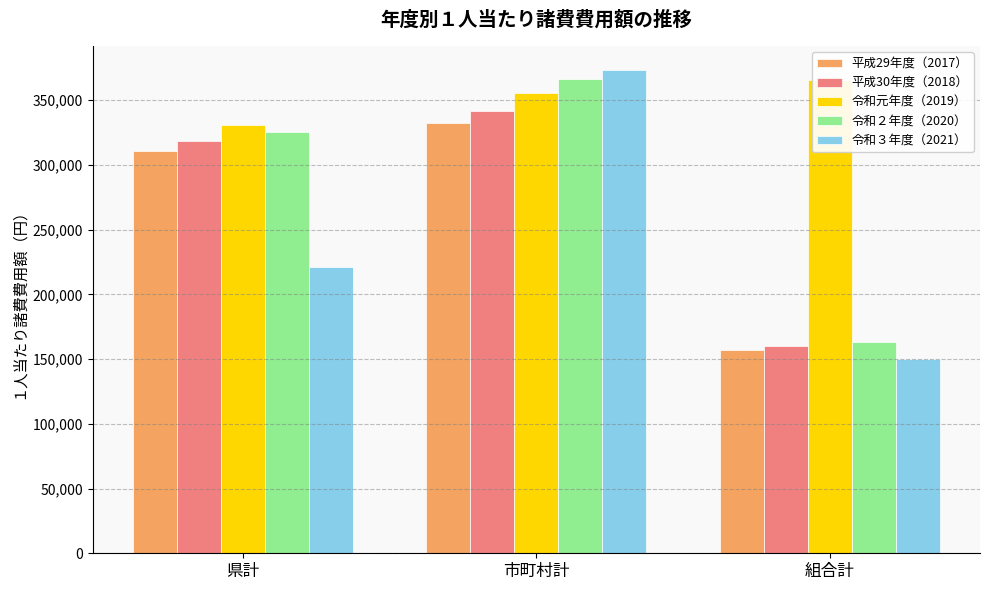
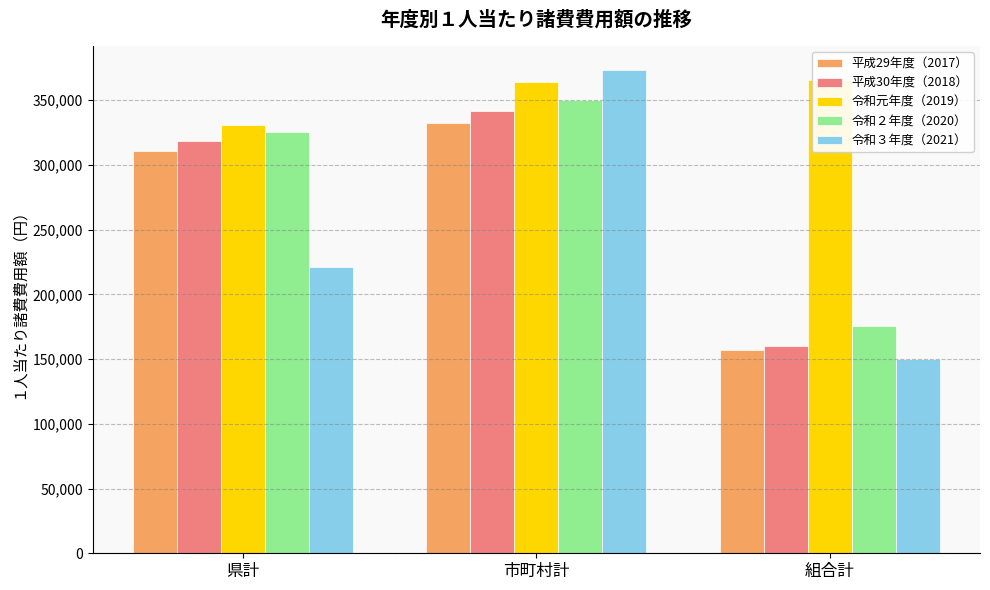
  {
    "令和元年度（2019）": {
      "県計": "331,000",
-     "市町村計": "356,000"
+     "市町村計": "364,000"
    },
    "令和２年度（2020）": {
      "県計": "326,000",
-     "市町村計": "366,000",
-     "組合計": "163,000"
+     "市町村計": "351,000",
+     "組合計": "176,000"
    },
    "令和３年度（2021）": {
      "県計": "221,000",
      "市町村計": "373,000",
      "組合計": "150,000"
    }
  }
